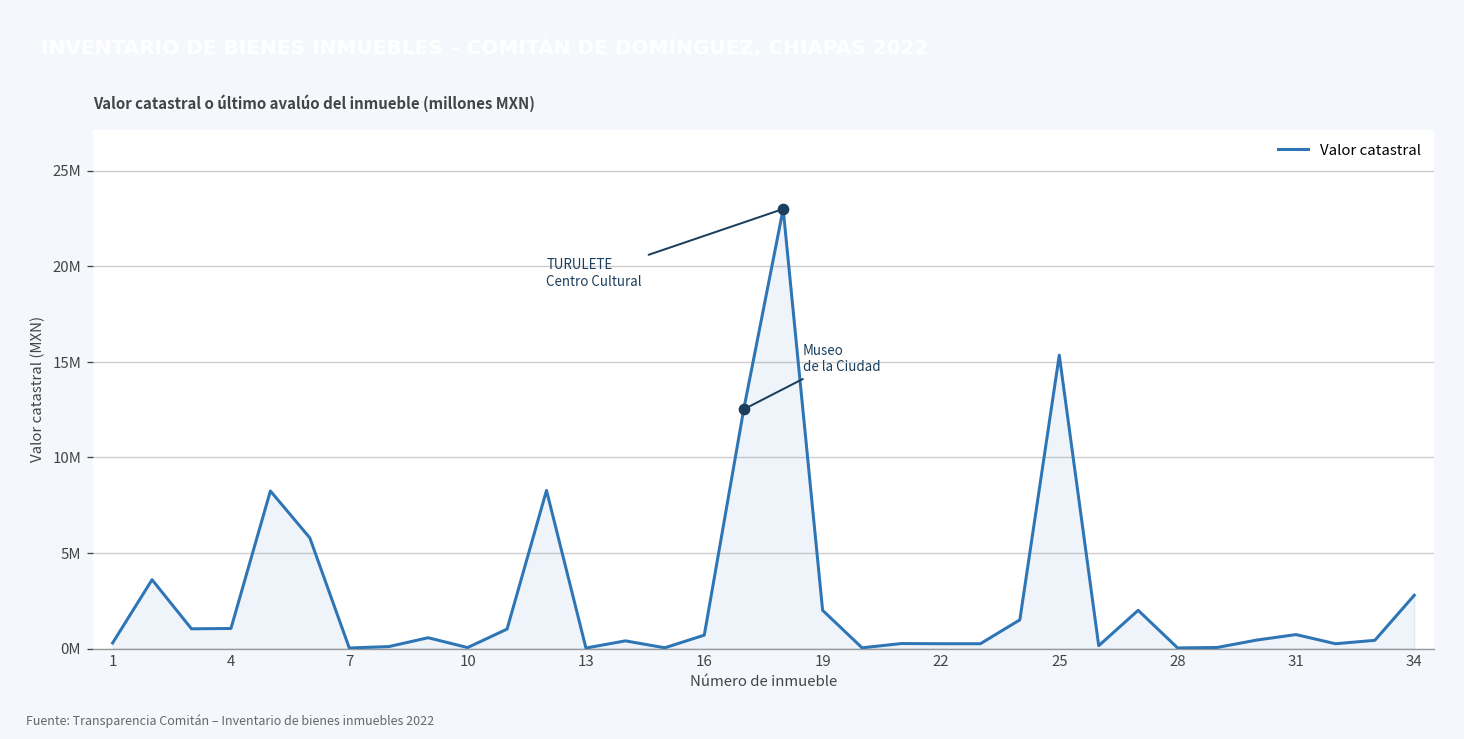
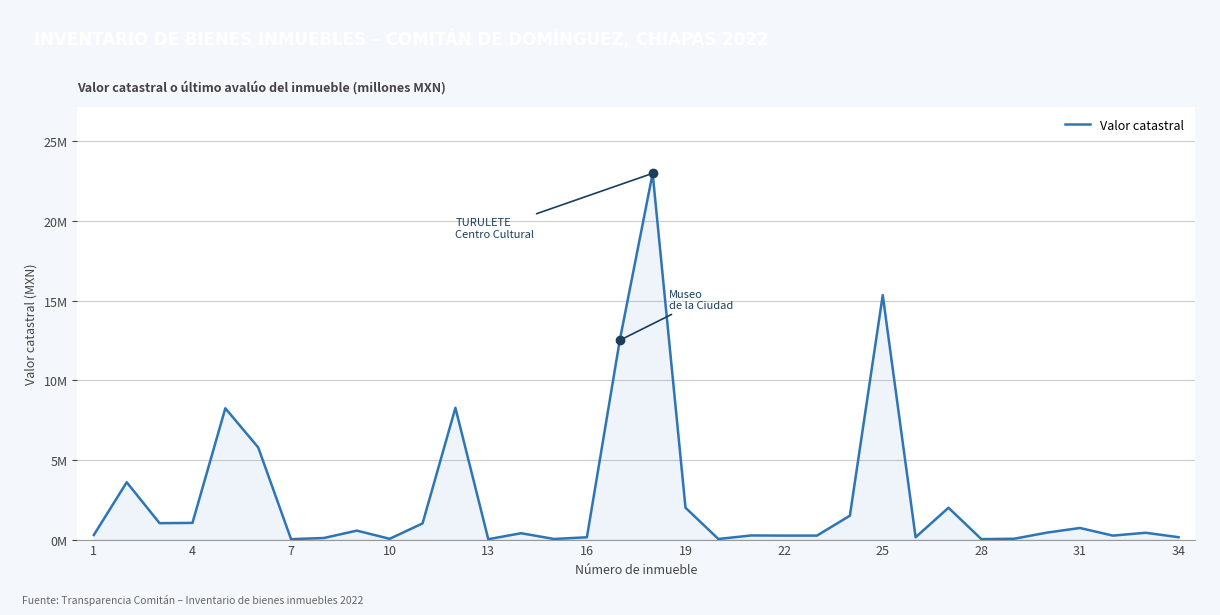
  {
    "Valor catastral": {
      "1": 300000,
      "4": 1000000,
      "7": 0,
      "10": 100000,
      "13": 0,
-     "16": 700000,
+     "16": 100000,
      "19": 2000000,
      "22": 300000,
      "25": 15400000,
      "28": 0,
      "31": 700000,
-     "34": 2800000
+     "34": 200000
    }
  }
